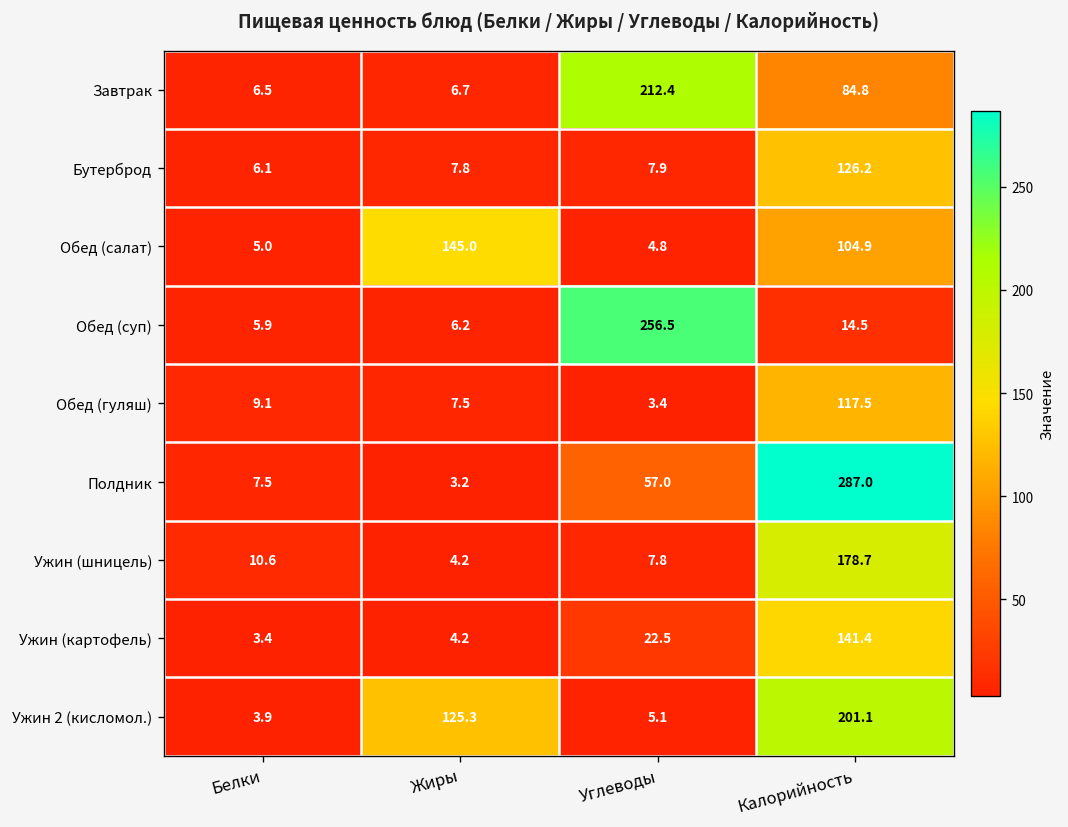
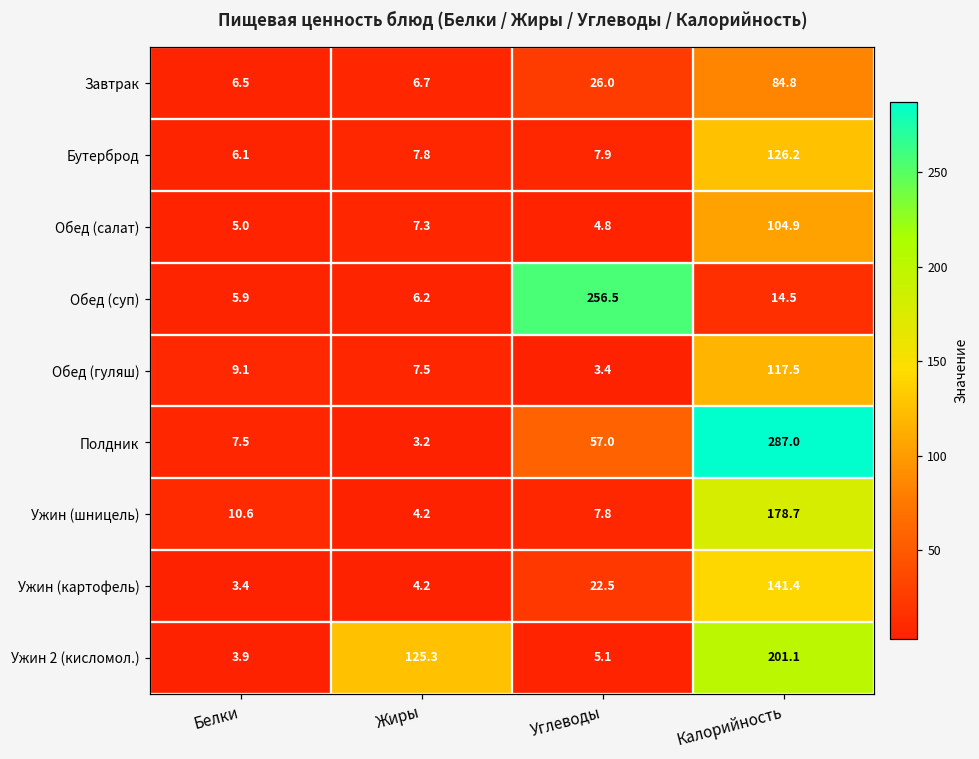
  {
    "Завтрак": {
      "Белки": 6.5,
      "Жиры": 6.7,
-     "Углеводы": 212.4,
+     "Углеводы": 26.0,
      "Калорийность": 84.8
    },
    "Бутерброд": {
      "Белки": 6.1,
      "Жиры": 7.8,
      "Углеводы": 7.9,
      "Калорийность": 126.2
    },
    "Обед (салат)": {
      "Белки": 5.0,
-     "Жиры": 145.0,
+     "Жиры": 7.3,
      "Углеводы": 4.8,
      "Калорийность": 104.9
    },
    "Обед (суп)": {
      "Белки": 5.9,
      "Жиры": 6.2,
      "Углеводы": 256.5,
      "Калорийность": 14.5
    },
    "Обед (гуляш)": {
      "Белки": 9.1,
      "Жиры": 7.5,
      "Углеводы": 3.4,
      "Калорийность": 117.5
    },
    "Полдник": {
      "Белки": 7.5,
      "Жиры": 3.2,
      "Углеводы": 57.0,
      "Калорийность": 287.0
    },
    "Ужин (шницель)": {
      "Белки": 10.6,
      "Жиры": 4.2,
      "Углеводы": 7.8,
      "Калорийность": 178.7
    },
    "Ужин (картофель)": {
      "Белки": 3.4,
      "Жиры": 4.2,
      "Углеводы": 22.5,
      "Калорийность": 141.4
    },
    "Ужин 2 (кисломол.)": {
      "Белки": 3.9,
      "Жиры": 125.3,
      "Углеводы": 5.1,
      "Калорийность": 201.1
    }
  }
